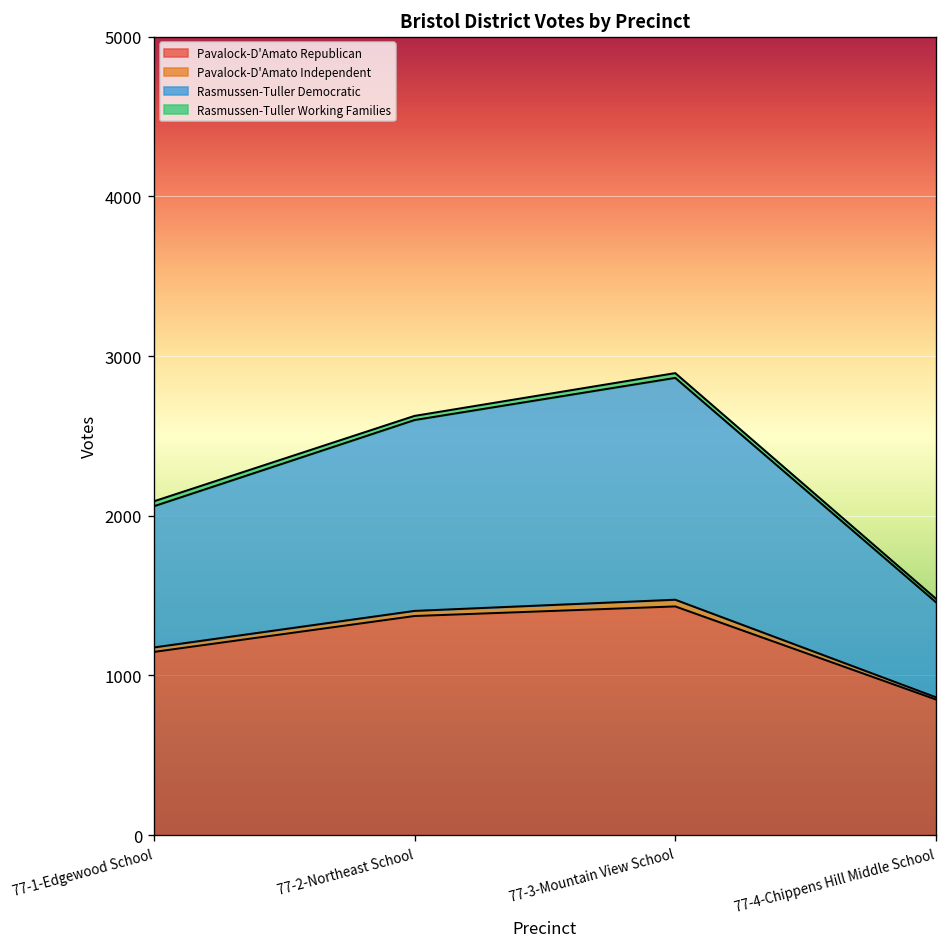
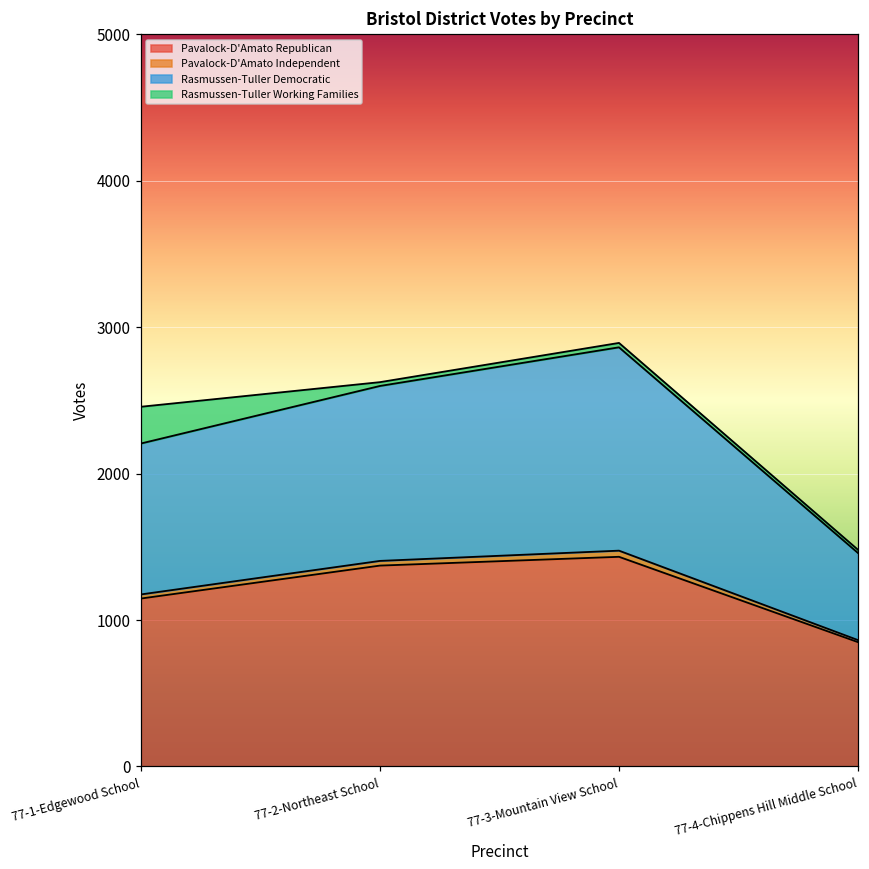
  {
    "Rasmussen-Tuller Democratic": {
-     "77-1-Edgewood School": 880,
+     "77-1-Edgewood School": 1030,
      "77-2-Northeast School": 1200,
      "77-3-Mountain View School": 1390,
      "77-4-Chippens Hill Middle School": 600
    },
    "Rasmussen-Tuller Working Families": {
-     "77-1-Edgewood School": 30,
+     "77-1-Edgewood School": 250,
      "77-2-Northeast School": 30,
      "77-3-Mountain View School": 30,
      "77-4-Chippens Hill Middle School": 20
    }
  }
